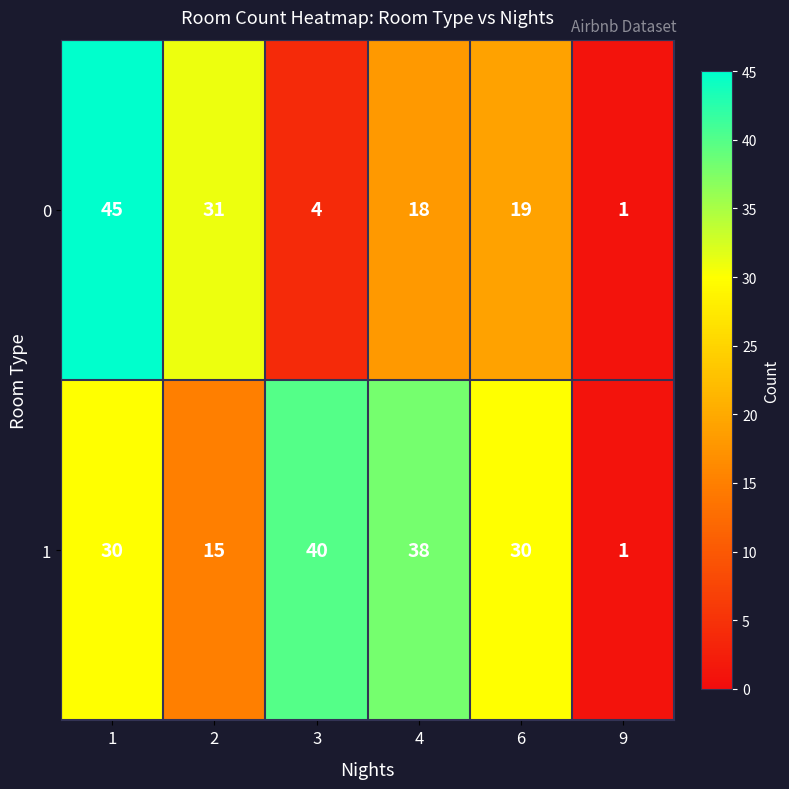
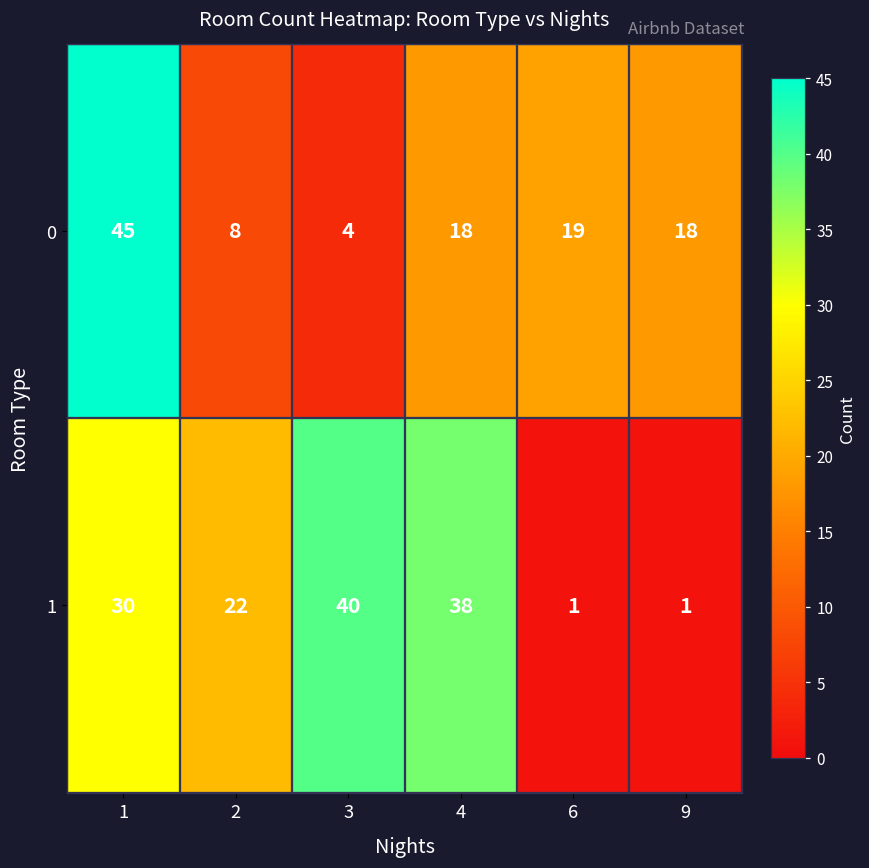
  {
    "0": {
      "1": 45,
-     "2": 31,
+     "2": 8,
      "3": 4,
      "4": 18,
      "6": 19,
-     "9": 1
+     "9": 18
    },
    "1": {
      "1": 30,
-     "2": 15,
+     "2": 22,
      "3": 40,
      "4": 38,
-     "6": 30,
+     "6": 1,
      "9": 1
    }
  }
